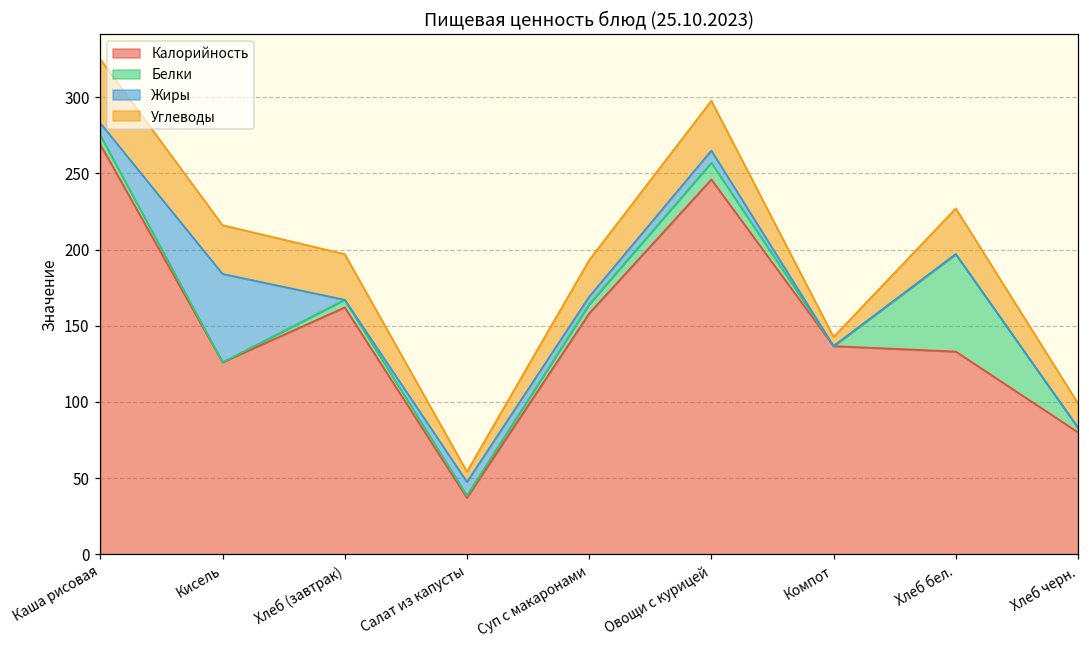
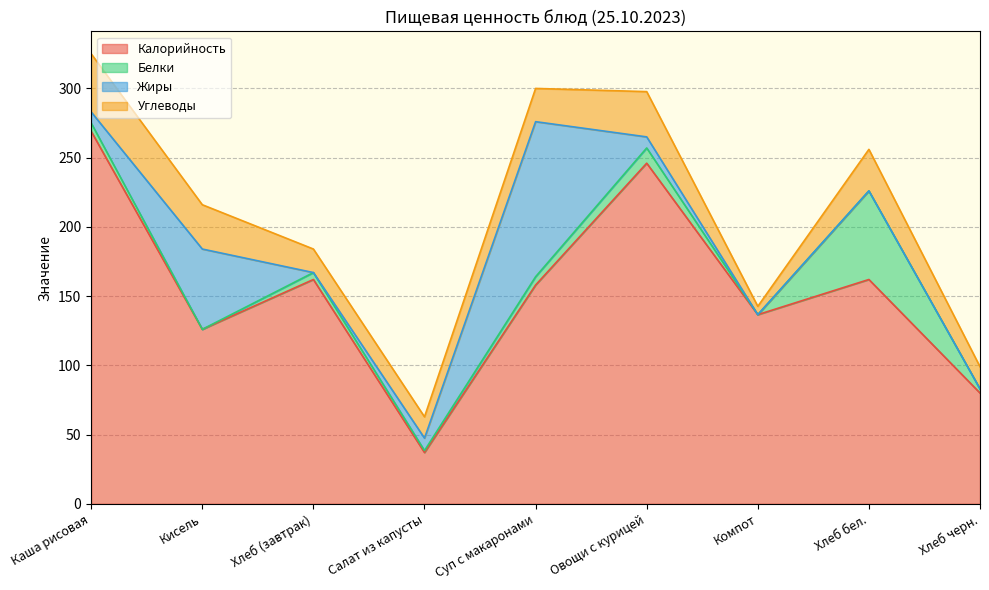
  {
    "Калорийность": {
      "Каша рисовая": 269,
      "Хлеб (завтрак)": 162,
      "Суп с макаронами": 158,
      "Овощи с курицей": 246,
-     "Хлеб бел.": 133,
+     "Хлеб бел.": 162,
      "Хлеб черн.": 80
    },
    "Белки": {
      "Каша рисовая": 6,
      "Суп с макаронами": 6,
      "Овощи с курицей": 11
    },
    "Жиры": {
      "Каша рисовая": 8,
      "Кисель": 58,
      "Салат из капусты": 9,
-     "Суп с макаронами": 5,
+     "Суп с макаронами": 112,
      "Овощи с курицей": 8
    },
    "Углеводы": {
      "Каша рисовая": 42,
      "Кисель": 32,
-     "Хлеб (завтрак)": 30,
-     "Салат из капусты": 7,
+     "Хлеб (завтрак)": 17,
+     "Салат из капусты": 15,
      "Суп с макаронами": 24,
      "Овощи с курицей": 33,
      "Компот": 6,
      "Хлеб бел.": 30,
      "Хлеб черн.": 16
    }
  }
